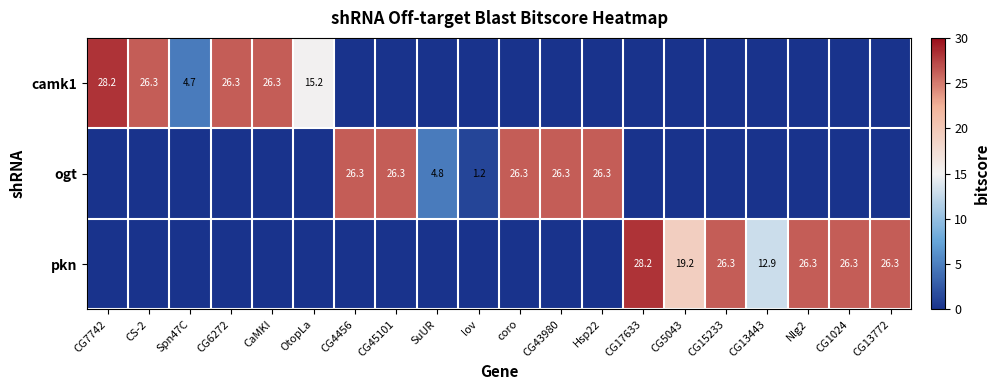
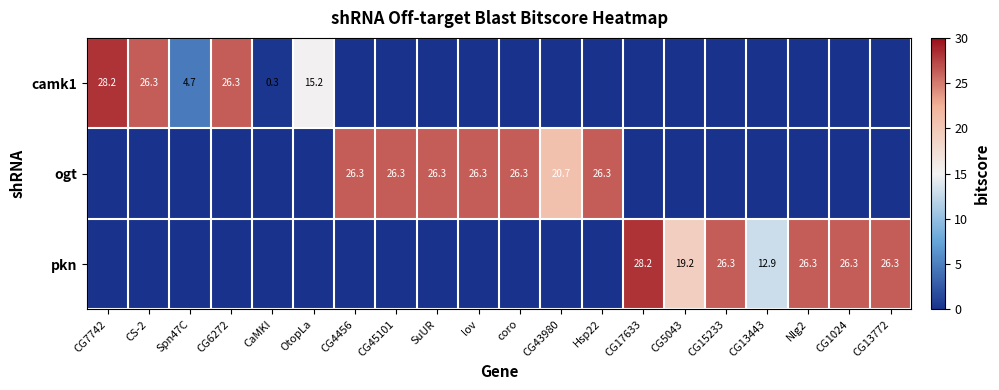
  {
    "camk1": {
      "CG7742": 28.2,
      "CS-2": 26.3,
      "Spn47C": 4.7,
      "CG6272": 26.3,
-     "CaMKI": 26.3,
+     "CaMKI": 0.3,
      "OtopLa": 15.2
    },
    "ogt": {
      "CG4456": 26.3,
      "CG45101": 26.3,
-     "SuUR": 4.8,
-     "lov": 1.2,
+     "SuUR": 26.3,
+     "lov": 26.3,
      "coro": 26.3,
-     "CG43980": 26.3,
+     "CG43980": 20.7,
      "Hsp22": 26.3
    },
    "pkn": {
      "CG17633": 28.2,
      "CG5043": 19.2,
      "CG15233": 26.3,
      "CG13443": 12.9,
      "Nlg2": 26.3,
      "CG1024": 26.3,
      "CG13772": 26.3
    }
  }
